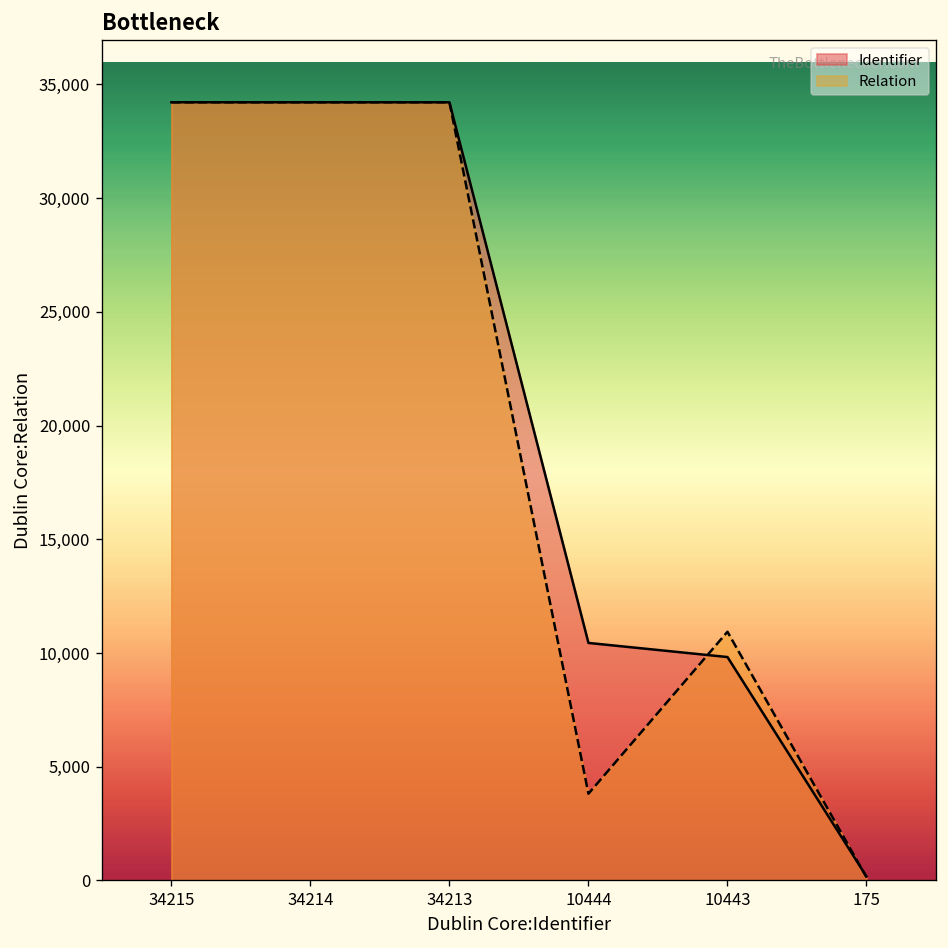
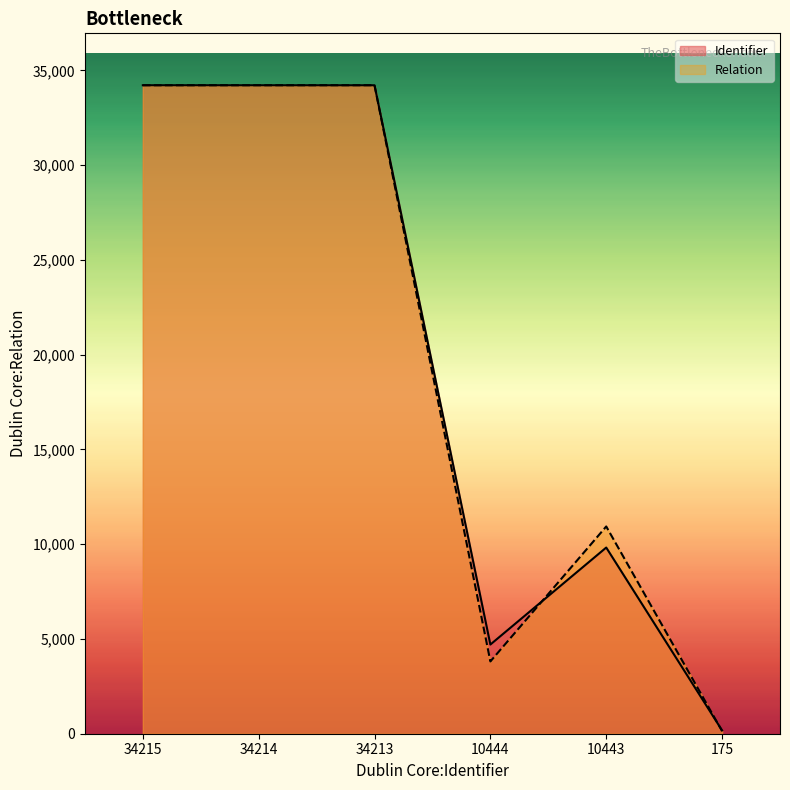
  {
    "Identifier": {
-     "10444": "10,400",
+     "10444": "4,700",
      "10443": "9,800"
    },
    "Relation": {
      "10444": "3,800",
      "10443": "10,900"
    }
  }
